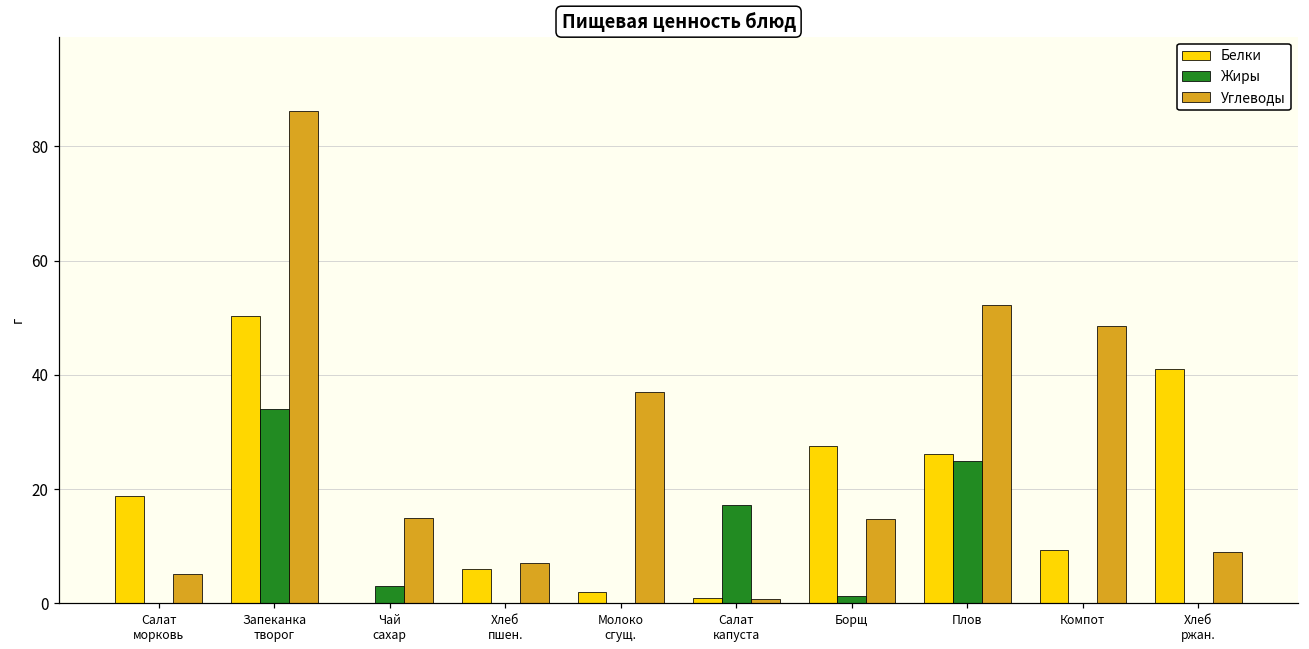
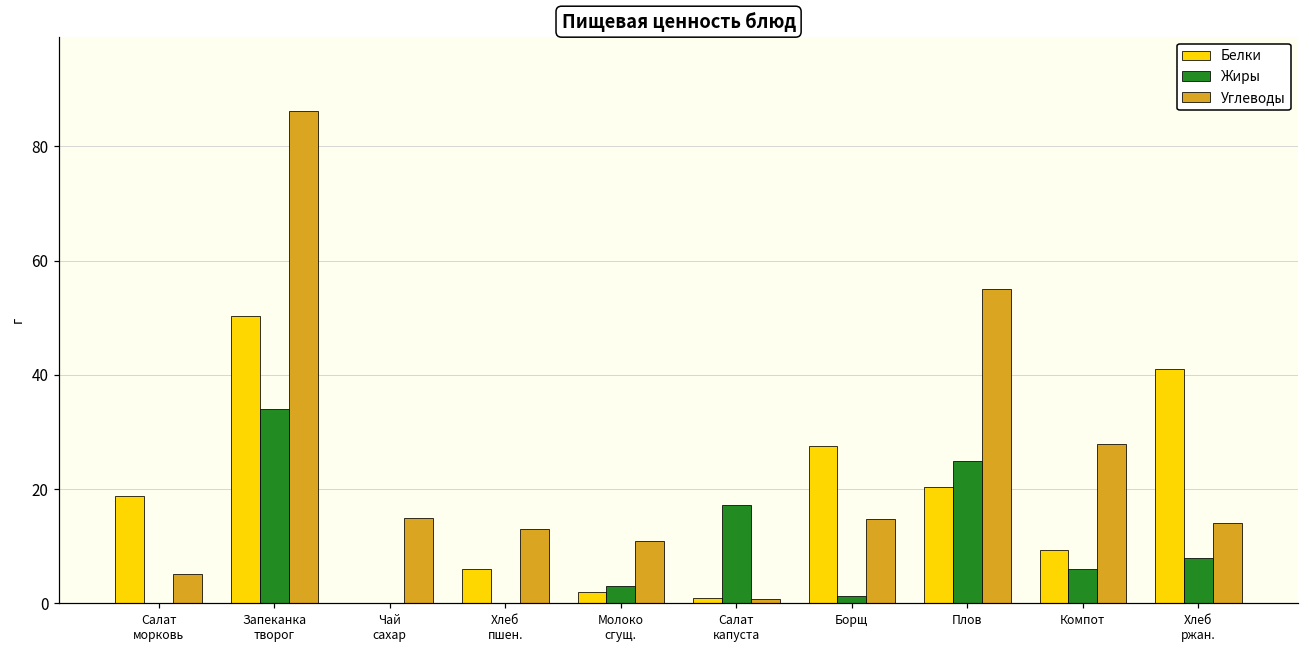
  {
    "Белки": {
      "Салат морковь": 19,
      "Запеканка творог": 50,
      "Чай сахар": 0,
      "Хлеб пшен.": 6,
      "Молоко сгущ.": 2,
      "Салат капуста": 1,
      "Борщ": 28,
-     "Плов": 26,
+     "Плов": 20,
      "Компот": 9,
      "Хлеб ржан.": 41
    },
    "Жиры": {
      "Запеканка творог": 34,
-     "Чай сахар": 3,
+     "Чай сахар": 0,
      "Хлеб пшен.": 0,
-     "Молоко сгущ.": 0,
+     "Молоко сгущ.": 3,
      "Салат капуста": 17,
      "Борщ": 1,
      "Плов": 25,
-     "Компот": 0,
-     "Хлеб ржан.": 0
+     "Компот": 6,
+     "Хлеб ржан.": 8
    },
    "Углеводы": {
      "Салат морковь": 5,
      "Запеканка творог": 86,
      "Чай сахар": 15,
-     "Хлеб пшен.": 7,
-     "Молоко сгущ.": 37,
+     "Хлеб пшен.": 13,
+     "Молоко сгущ.": 11,
      "Салат капуста": 1,
      "Борщ": 15,
-     "Плов": 52,
-     "Компот": 49,
-     "Хлеб ржан.": 9
+     "Плов": 55,
+     "Компот": 28,
+     "Хлеб ржан.": 14
    }
  }
